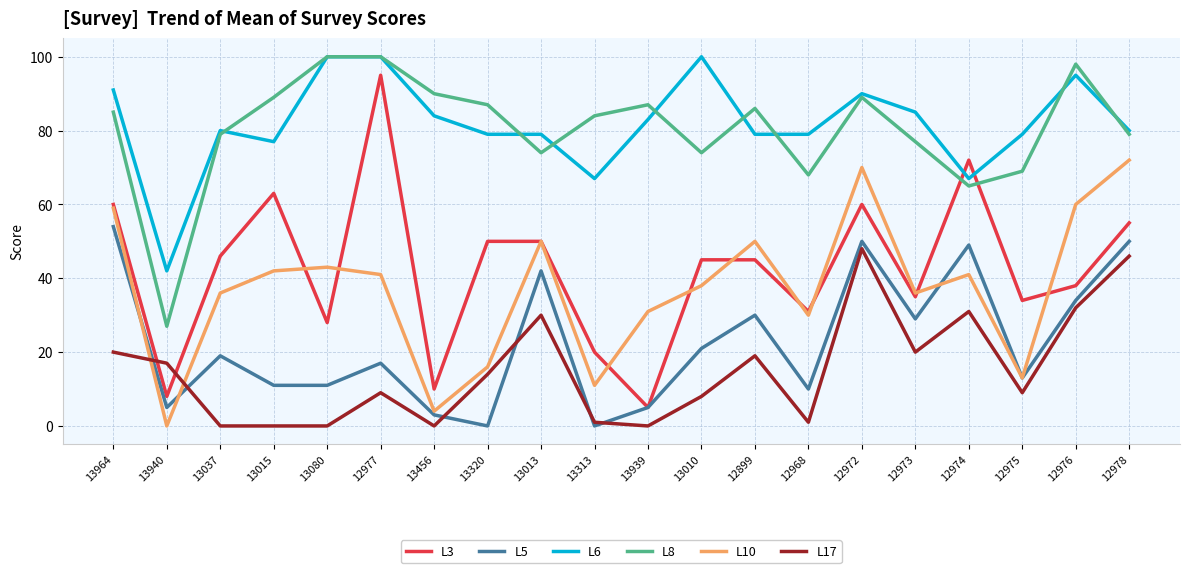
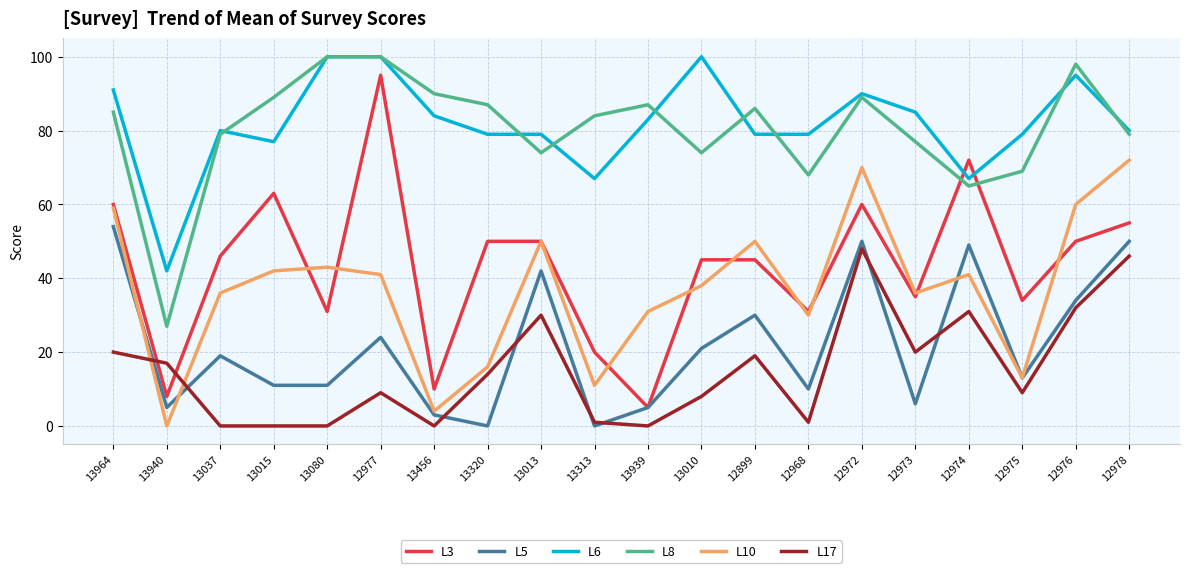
  {
    "L3": {
      "13964": 60,
      "13940": 8,
      "13037": 46,
      "13015": 63,
-     "13080": 28,
+     "13080": 31,
      "12977": 95,
      "13456": 10,
      "13320": 50,
      "13313": 20,
      "13010": 45,
      "12899": 45,
      "12968": 31,
      "12972": 60,
      "12973": 35,
      "12974": 72,
      "12975": 34,
-     "12976": 38,
+     "12976": 50,
      "12978": 55
    },
    "L5": {
      "13964": 54,
      "13940": 5,
      "13037": 19,
      "13015": 11,
      "13080": 11,
-     "12977": 17,
+     "12977": 24,
      "13456": 3,
      "13320": 0,
      "13013": 42,
      "13313": 0,
      "13010": 21,
      "12899": 30,
      "12968": 10,
      "12972": 50,
-     "12973": 29,
+     "12973": 6,
      "12974": 49,
      "12976": 34,
      "12978": 50
    },
    "L6": {
      "13964": 91,
      "13940": 42,
      "13037": 80,
      "13015": 77,
      "13456": 84,
      "13320": 79,
      "13013": 79,
      "13313": 67,
      "13939": 83,
      "13010": 100,
      "12899": 79,
      "12968": 79,
      "12972": 90,
      "12973": 85,
      "12974": 67,
      "12975": 79,
      "12976": 95,
      "12978": 80
    },
    "L8": {
      "13964": 85,
      "13940": 27,
      "13037": 79,
      "13015": 89,
      "13456": 90,
      "13320": 87,
      "13013": 74,
      "13313": 84,
      "13939": 87,
      "13010": 74,
      "12899": 86,
      "12968": 68,
      "12972": 89,
      "12973": 77,
      "12974": 65,
      "12975": 69,
      "12976": 98,
      "12978": 79
    },
    "L10": {
      "13964": 59,
      "13940": 0,
      "13037": 36,
      "13015": 42,
      "13080": 43,
      "12977": 41,
      "13456": 4,
      "13320": 16,
      "13313": 11,
      "13939": 31,
      "13010": 38,
      "12899": 50,
      "12968": 30,
      "12972": 70,
      "12973": 36,
      "12974": 41,
      "12976": 60,
      "12978": 72
    },
    "L17": {
      "13964": 20,
      "13940": 17,
      "13037": 0,
      "13015": 0,
      "13080": 0,
      "12977": 9,
      "13456": 0,
      "13320": 14,
      "13013": 30,
      "13313": 1,
      "13939": 0,
      "13010": 8,
      "12899": 19,
      "12968": 1,
      "12972": 48,
      "12973": 20,
      "12974": 31,
      "12975": 9,
      "12976": 32,
      "12978": 46
    }
  }
